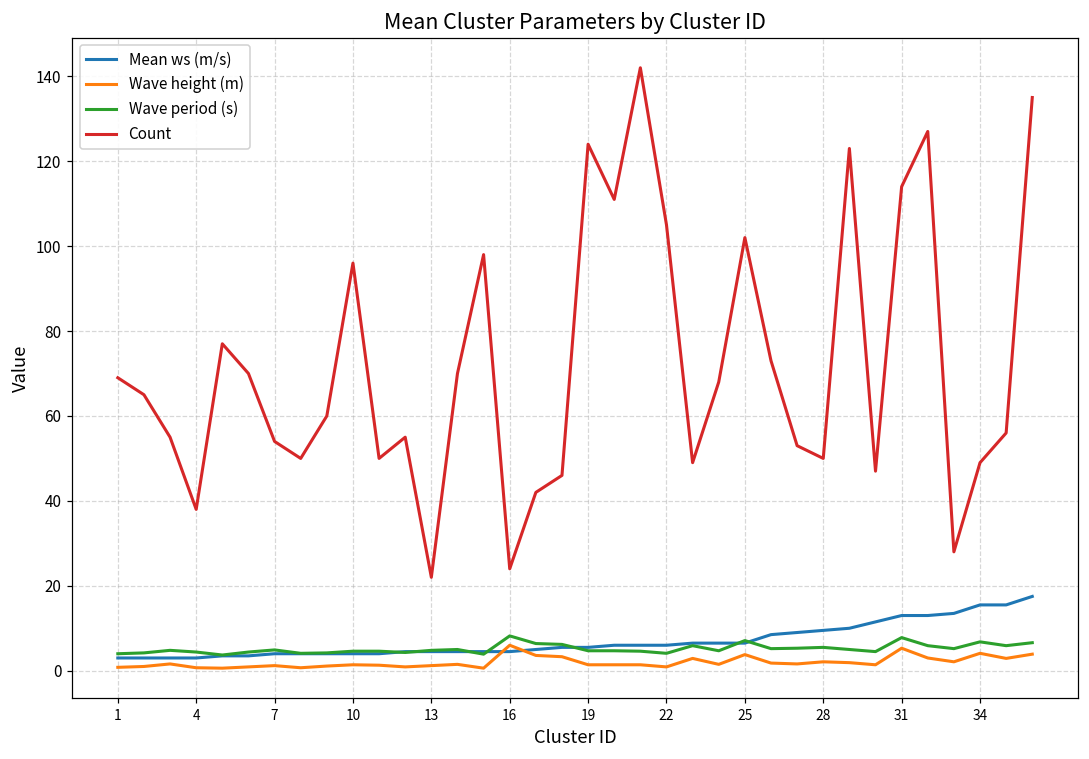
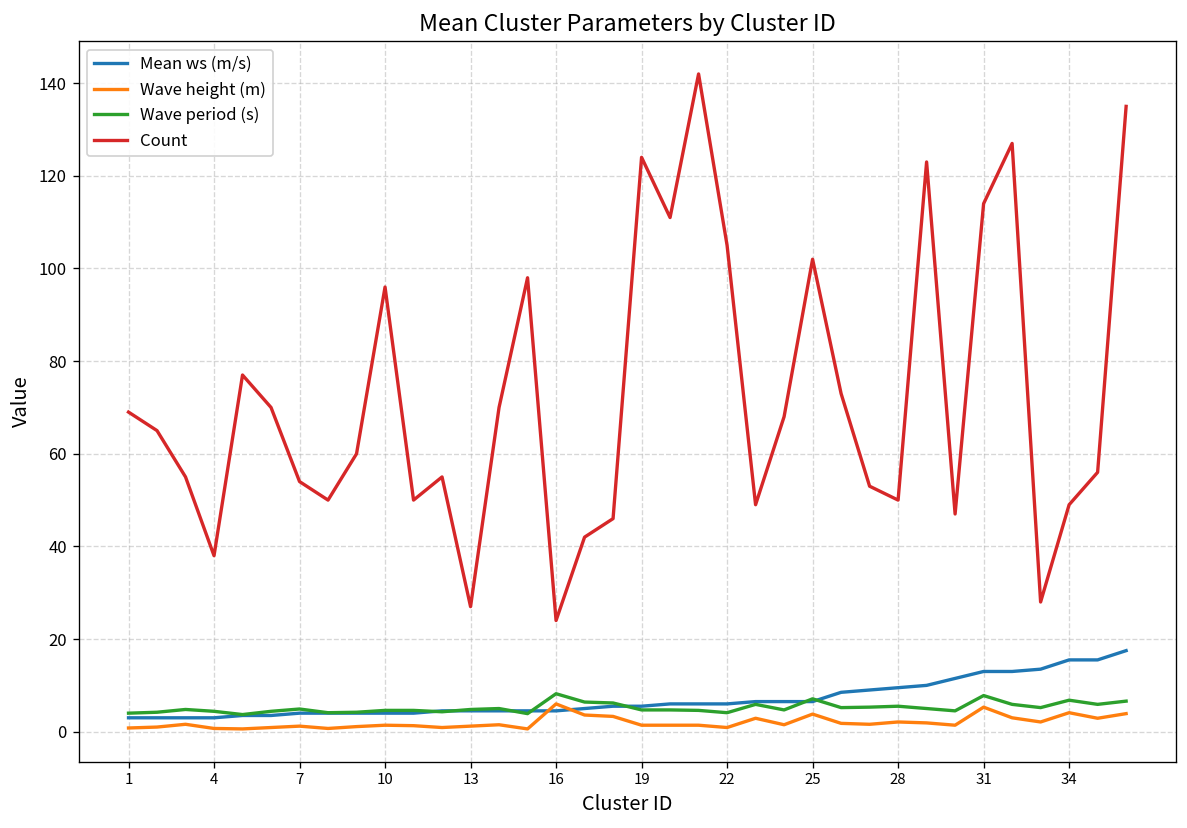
  {
    "Mean ws (m/s)": {
      "1": 3,
      "4": 3,
      "7": 4,
      "16": 5,
      "19": 6,
      "22": 6,
      "28": 10,
      "31": 13,
      "34": 16
    },
    "Wave height (m)": {
      "1": 1,
      "4": 1,
      "7": 1,
      "10": 1,
      "13": 1,
      "16": 6,
      "19": 1,
      "22": 1,
      "25": 4,
      "28": 2,
      "31": 5,
      "34": 4
    },
    "Wave period (s)": {
      "1": 4,
      "4": 4,
      "7": 5,
      "16": 8,
      "19": 5,
      "22": 4,
      "28": 6,
      "31": 8,
      "34": 7
    },
    "Count": {
      "1": 69,
      "4": 38,
      "7": 54,
      "10": 96,
-     "13": 22,
+     "13": 27,
      "16": 24,
      "19": 124,
      "22": 105,
      "25": 102,
      "28": 50,
      "31": 114,
      "34": 49
    }
  }
